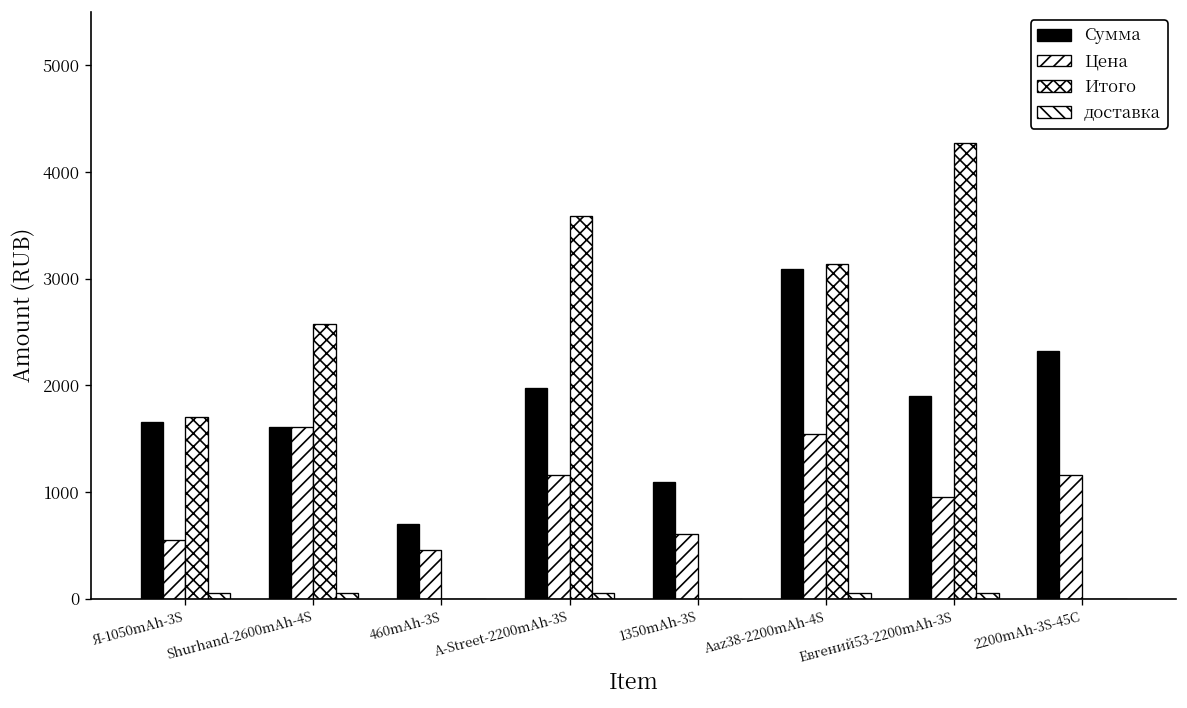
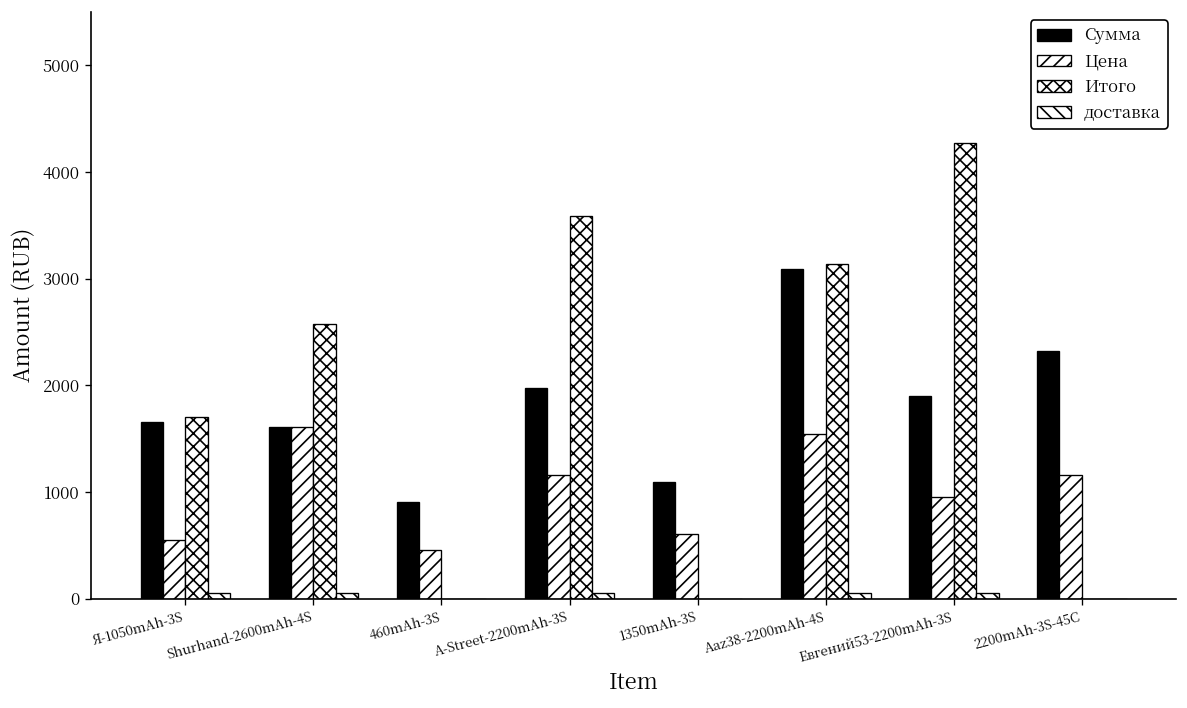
  {
    "Сумма": {
      "Я-1050mAh-3S": 1700,
      "Shurhand-2600mAh-4S": 1600,
-     "460mAh-3S": 700,
+     "460mAh-3S": 900,
      "A-Street-2200mAh-3S": 2000,
      "1350mAh-3S": 1100,
      "Aaz38-2200mAh-4S": 3100,
      "Евгений53-2200mAh-3S": 1900,
      "2200mAh-3S-45C": 2300
    }
  }
